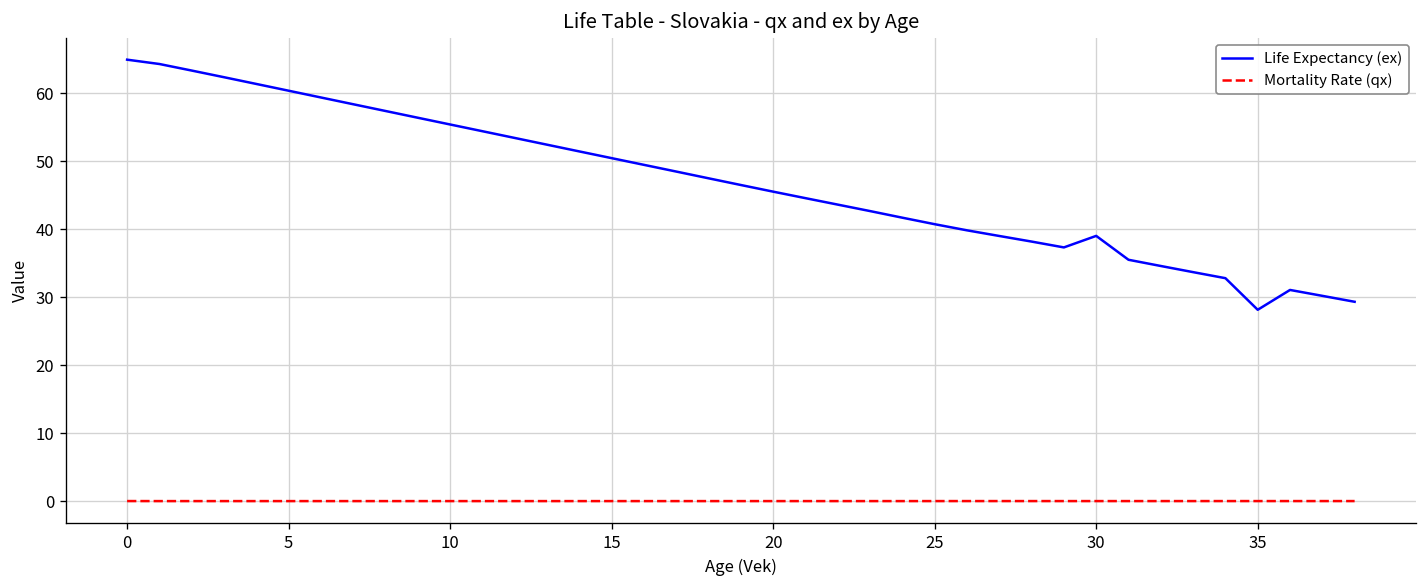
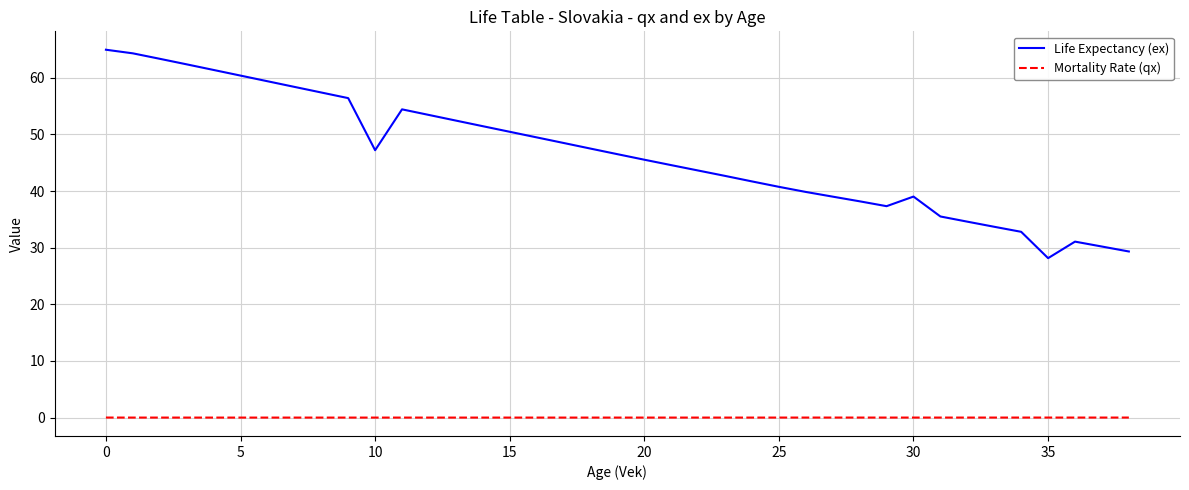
  {
    "Life Expectancy (ex)": {
      "0": 65,
      "5": 60,
-     "10": 55,
+     "10": 47,
      "15": 50,
      "20": 46,
      "25": 41,
      "30": 39,
      "35": 28
    },
    "Mortality Rate (qx)": {
      "0": 0,
      "5": 0,
      "10": 0,
      "15": 0,
      "20": 0,
      "25": 0,
      "30": 0,
      "35": 0
    }
  }
